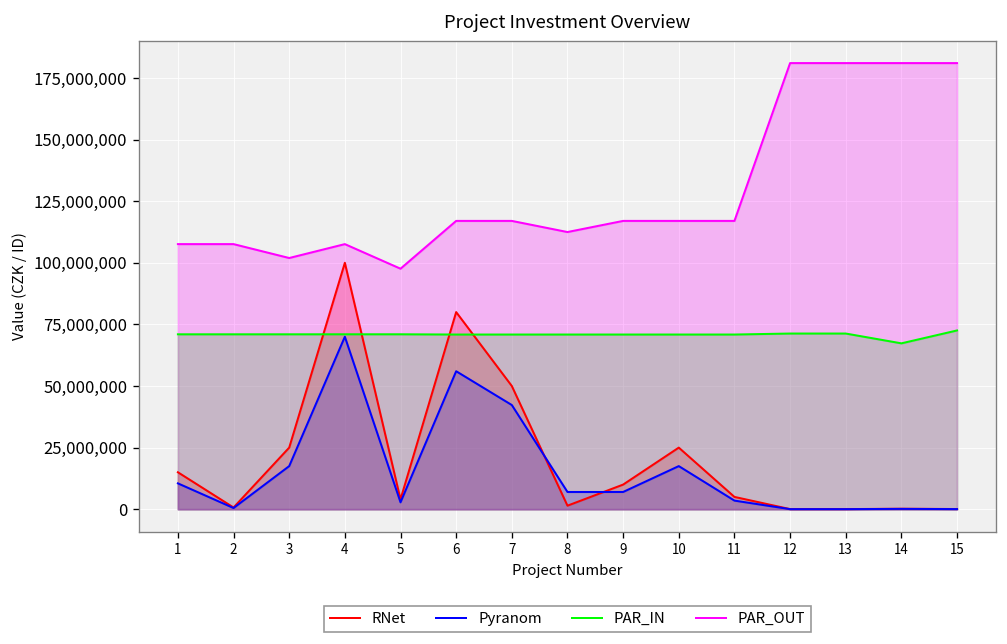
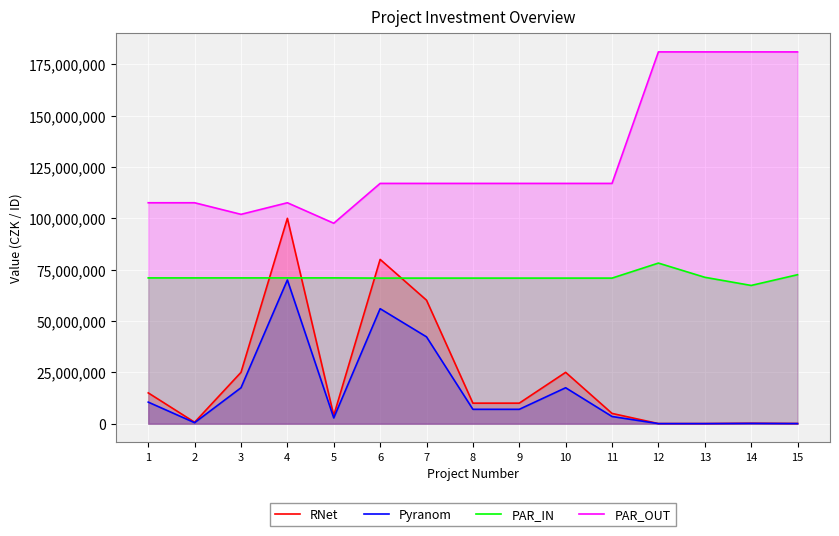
  {
    "RNet": {
      "1": "15,000,000",
      "3": "25,000,000",
      "4": "100,000,000",
      "6": "80,000,000",
-     "7": "50,000,000",
-     "8": "1,000,000",
+     "7": "60,000,000",
+     "8": "10,000,000",
      "9": "10,000,000",
      "10": "25,000,000",
      "11": "5,000,000"
    },
    "Pyranom": {
      "1": "11,000,000",
      "3": "18,000,000",
      "6": "56,000,000",
      "7": "42,000,000",
      "8": "7,000,000",
      "9": "7,000,000",
      "10": "18,000,000",
      "11": "4,000,000"
    },
    "PAR_IN": {
      "1": "71,000,000",
      "2": "71,000,000",
      "3": "71,000,000",
      "5": "71,000,000",
      "6": "71,000,000",
      "7": "71,000,000",
      "8": "71,000,000",
      "9": "71,000,000",
      "10": "71,000,000",
      "11": "71,000,000",
-     "12": "71,000,000",
+     "12": "78,000,000",
      "13": "71,000,000",
      "14": "67,000,000",
      "15": "73,000,000"
    },
    "PAR_OUT": {
      "1": "108,000,000",
      "2": "108,000,000",
      "3": "102,000,000",
      "4": "108,000,000",
      "5": "98,000,000",
      "6": "117,000,000",
      "7": "117,000,000",
-     "8": "112,000,000",
+     "8": "117,000,000",
      "9": "117,000,000",
      "10": "117,000,000",
      "11": "117,000,000",
      "12": "181,000,000",
      "13": "181,000,000",
      "14": "181,000,000",
      "15": "181,000,000"
    }
  }
